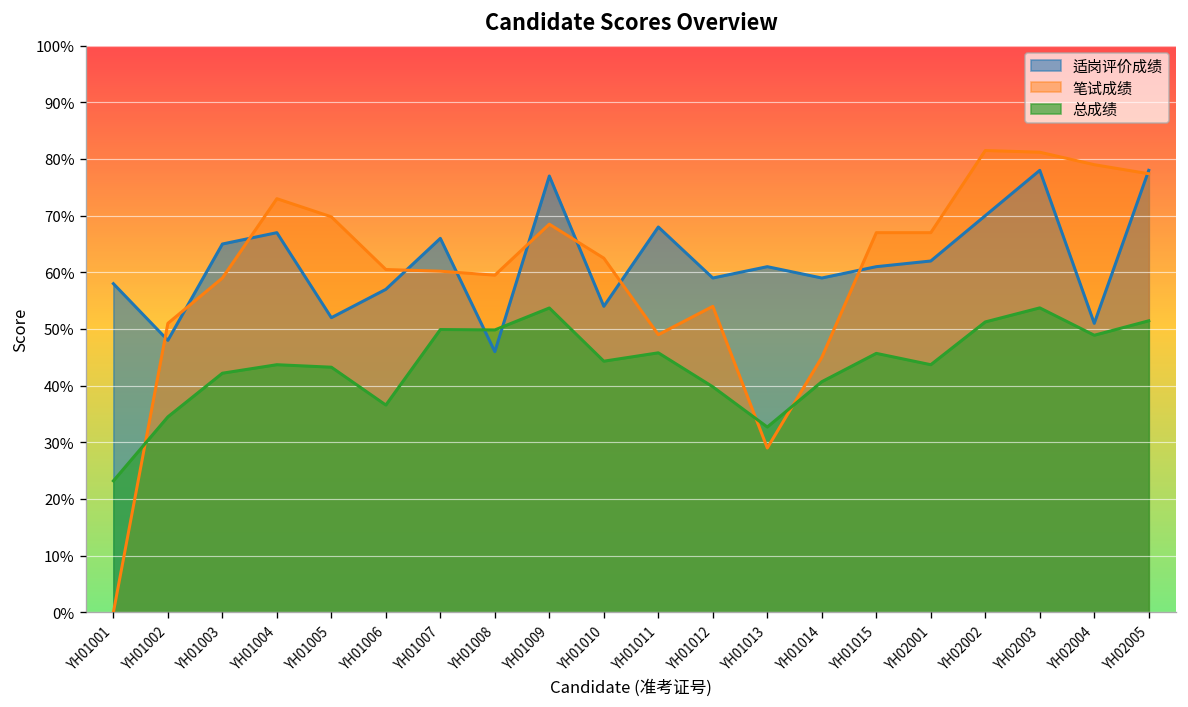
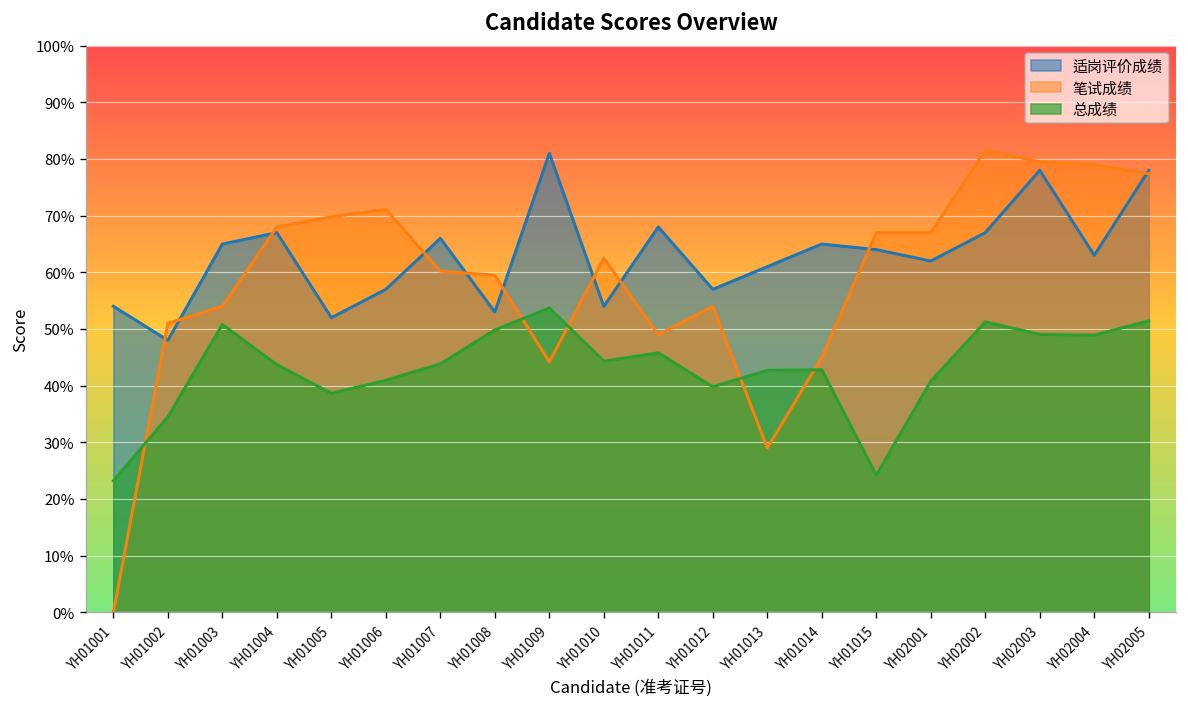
  {
    "适岗评价成绩": {
-     "YH01001": "58%",
+     "YH01001": "54%",
      "YH01002": "48%",
      "YH01003": "65%",
      "YH01004": "67%",
      "YH01005": "52%",
      "YH01006": "57%",
      "YH01007": "66%",
-     "YH01008": "46%",
-     "YH01009": "77%",
+     "YH01008": "53%",
+     "YH01009": "81%",
      "YH01010": "54%",
      "YH01011": "68%",
-     "YH01012": "59%",
+     "YH01012": "57%",
      "YH01013": "61%",
-     "YH01014": "59%",
-     "YH01015": "61%",
+     "YH01014": "65%",
+     "YH01015": "64%",
      "YH02001": "62%",
-     "YH02002": "70%",
+     "YH02002": "67%",
      "YH02003": "78%",
-     "YH02004": "51%",
+     "YH02004": "63%",
      "YH02005": "78%"
    },
    "笔试成绩": {
      "YH01001": "0%",
      "YH01002": "51%",
-     "YH01003": "59%",
-     "YH01004": "73%",
+     "YH01003": "54%",
+     "YH01004": "68%",
      "YH01005": "70%",
-     "YH01006": "61%",
+     "YH01006": "71%",
      "YH01007": "60%",
      "YH01008": "60%",
-     "YH01009": "69%",
+     "YH01009": "44%",
      "YH01010": "63%",
      "YH01011": "49%",
      "YH01012": "54%",
      "YH01013": "29%",
      "YH01014": "45%",
      "YH01015": "67%",
      "YH02001": "67%",
      "YH02002": "82%",
-     "YH02003": "81%",
+     "YH02003": "80%",
      "YH02004": "79%",
      "YH02005": "77%"
    },
    "总成绩": {
      "YH01001": "23%",
      "YH01002": "35%",
-     "YH01003": "42%",
+     "YH01003": "51%",
      "YH01004": "44%",
-     "YH01005": "43%",
-     "YH01006": "37%",
-     "YH01007": "50%",
+     "YH01005": "39%",
+     "YH01006": "41%",
+     "YH01007": "44%",
      "YH01008": "50%",
      "YH01009": "54%",
      "YH01010": "44%",
      "YH01011": "46%",
      "YH01012": "40%",
-     "YH01013": "33%",
-     "YH01014": "41%",
-     "YH01015": "46%",
-     "YH02001": "44%",
+     "YH01013": "43%",
+     "YH01014": "43%",
+     "YH01015": "24%",
+     "YH02001": "41%",
      "YH02002": "51%",
-     "YH02003": "54%",
+     "YH02003": "49%",
      "YH02004": "49%",
      "YH02005": "51%"
    }
  }
